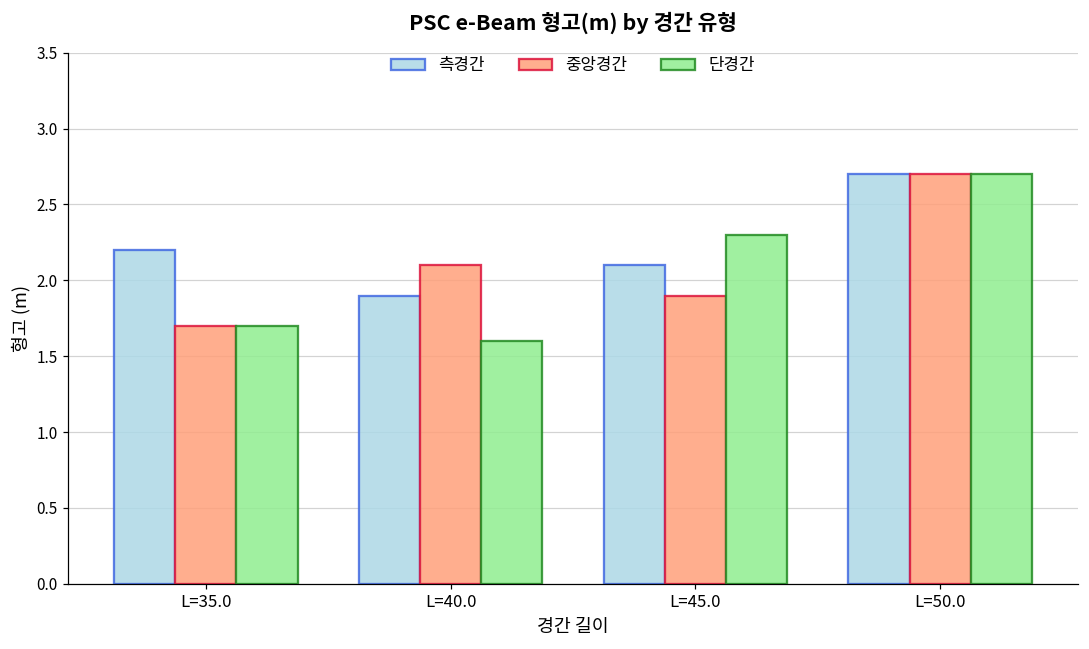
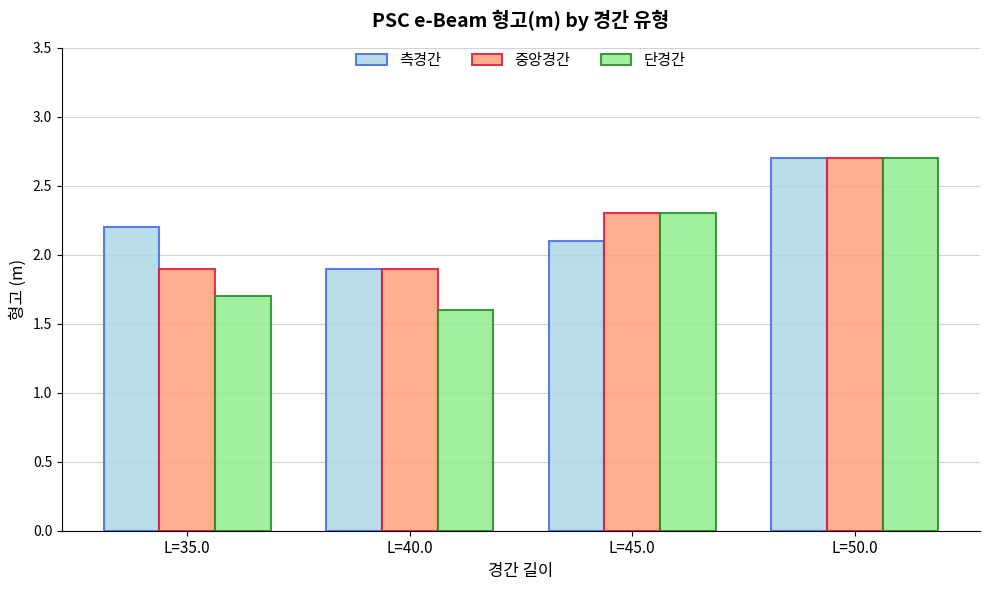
  {
    "측경간": {
      "L=35.0": 2.2,
      "L=40.0": 1.9,
      "L=45.0": 2.1,
      "L=50.0": 2.7
    },
    "중앙경간": {
-     "L=35.0": 1.7,
-     "L=40.0": 2.1,
-     "L=45.0": 1.9,
+     "L=35.0": 1.9,
+     "L=40.0": 1.9,
+     "L=45.0": 2.3,
      "L=50.0": 2.7
    },
    "단경간": {
      "L=35.0": 1.7,
      "L=40.0": 1.6,
      "L=45.0": 2.3,
      "L=50.0": 2.7
    }
  }
